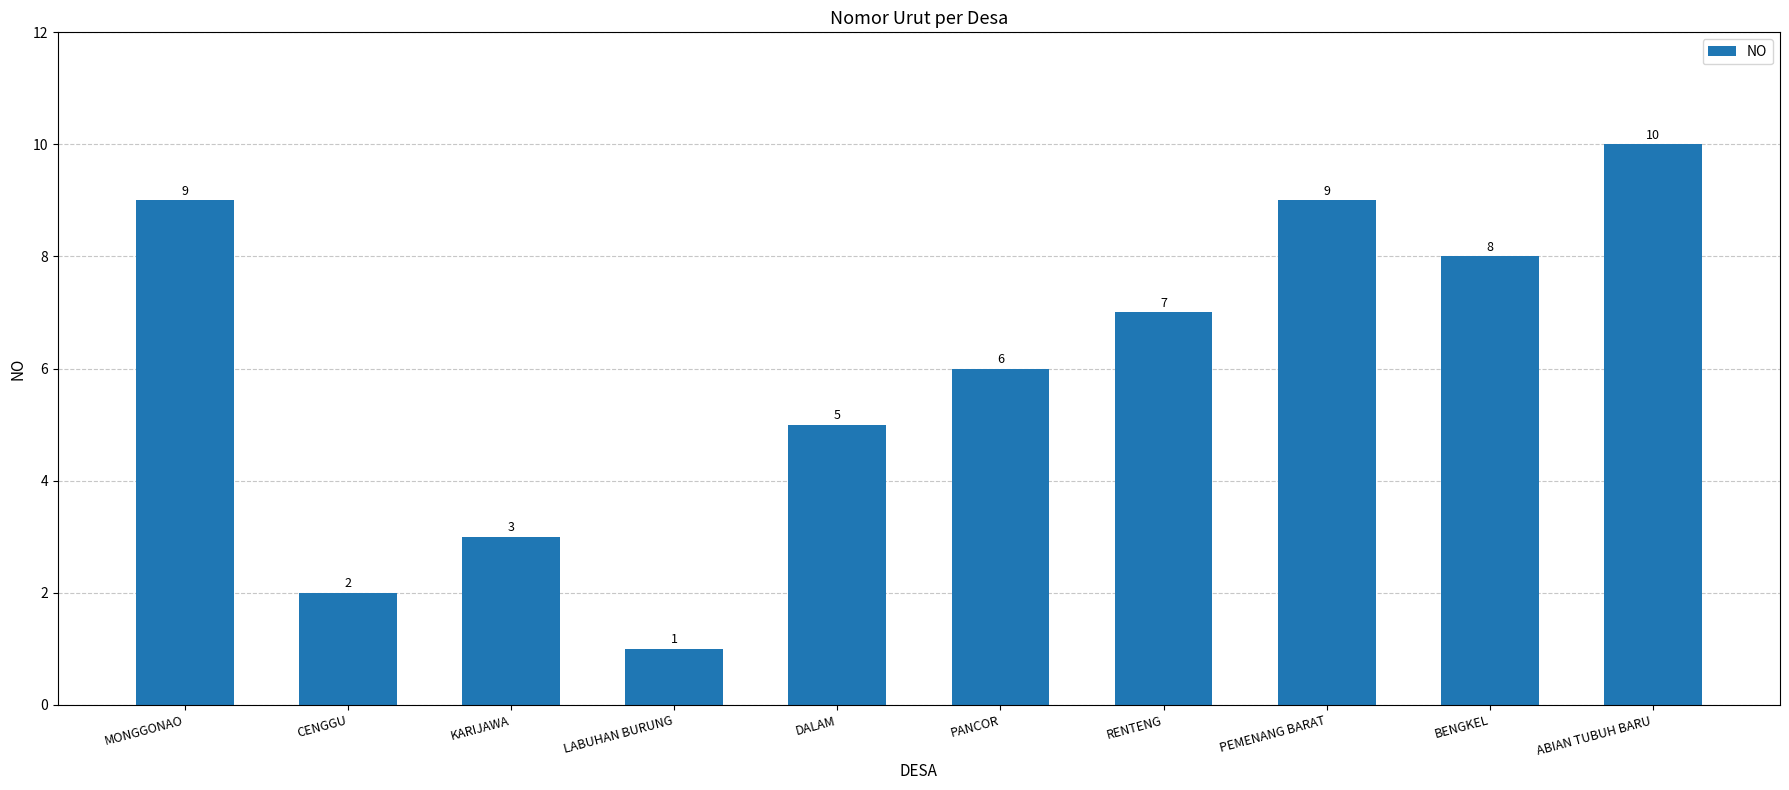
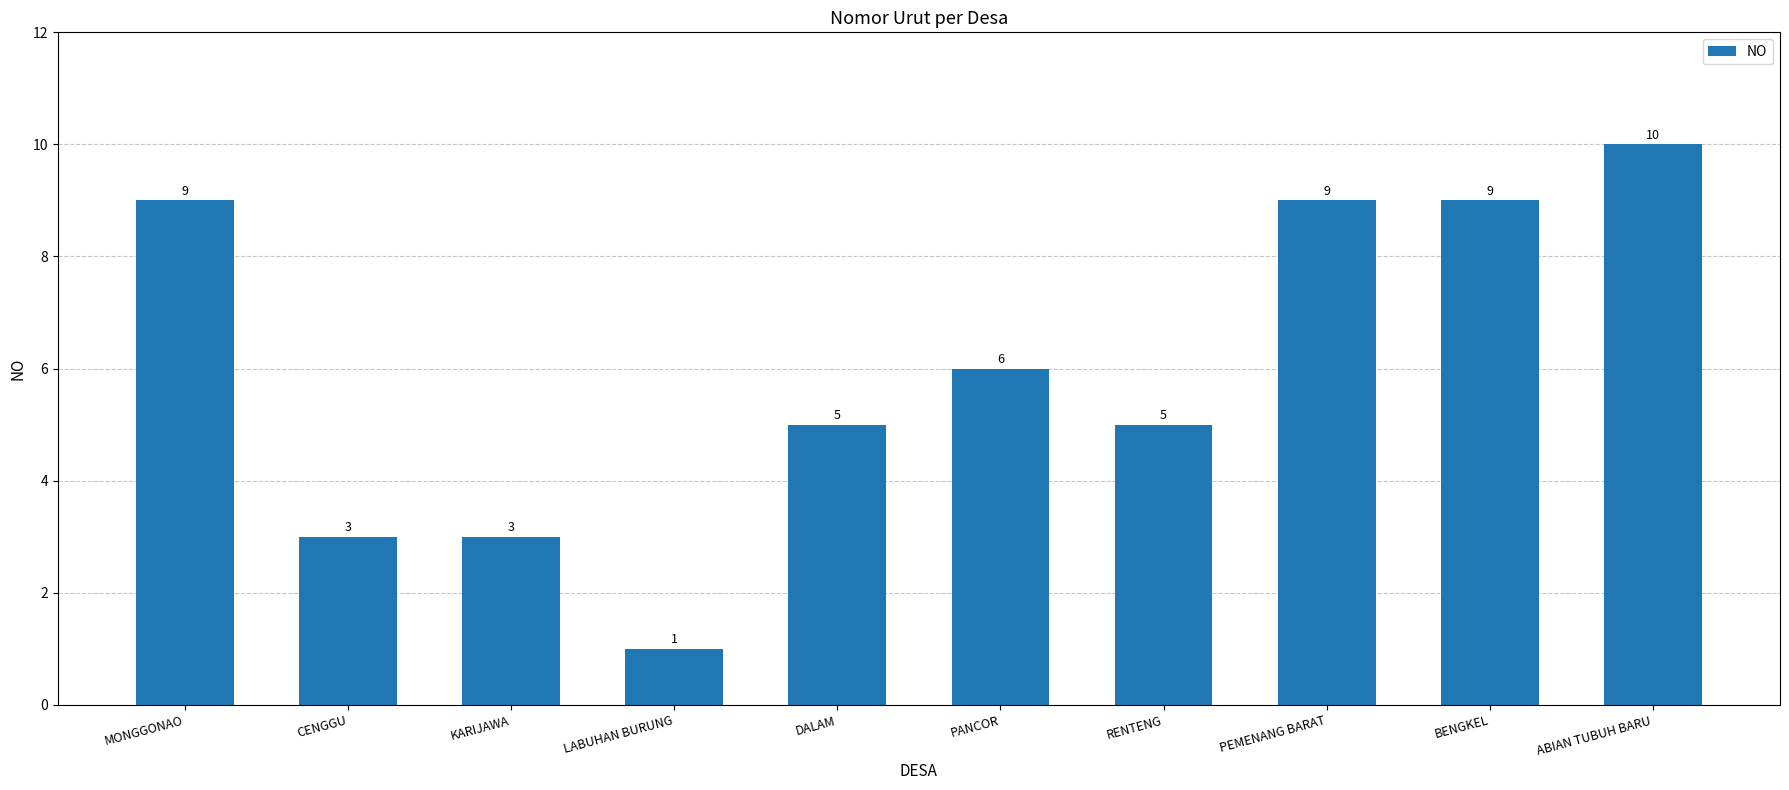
  {
    "MONGGONAO": 9,
-   "CENGGU": 2,
+   "CENGGU": 3,
    "KARIJAWA": 3,
    "LABUHAN BURUNG": 1,
    "DALAM": 5,
    "PANCOR": 6,
-   "RENTENG": 7,
+   "RENTENG": 5,
    "PEMENANG BARAT": 9,
-   "BENGKEL": 8,
+   "BENGKEL": 9,
    "ABIAN TUBUH BARU": 10
  }
